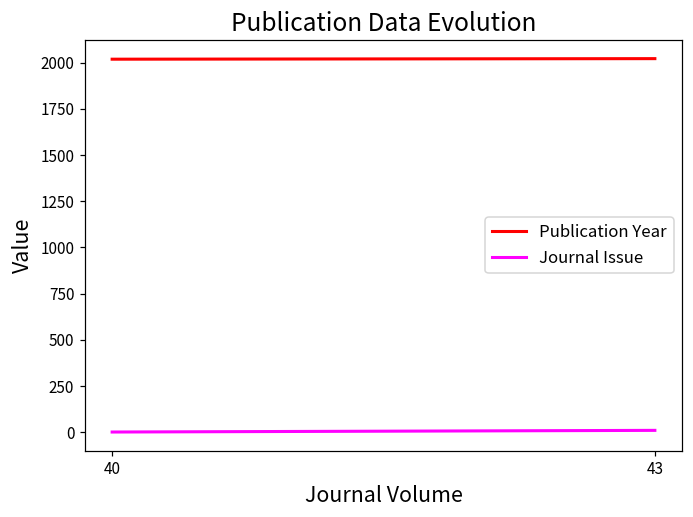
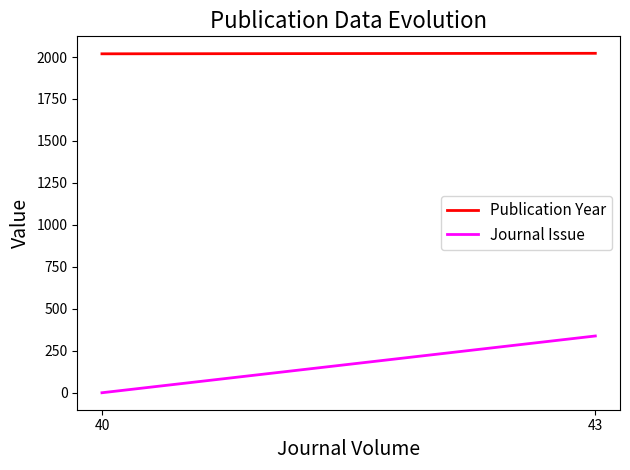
  {
    "Publication Year": {
      "40": 2020,
      "43": 2020
    },
    "Journal Issue": {
      "40": 0,
-     "43": 10
+     "43": 340
    }
  }
